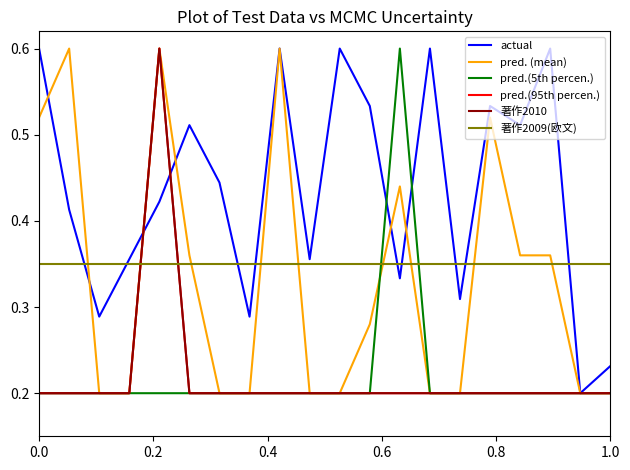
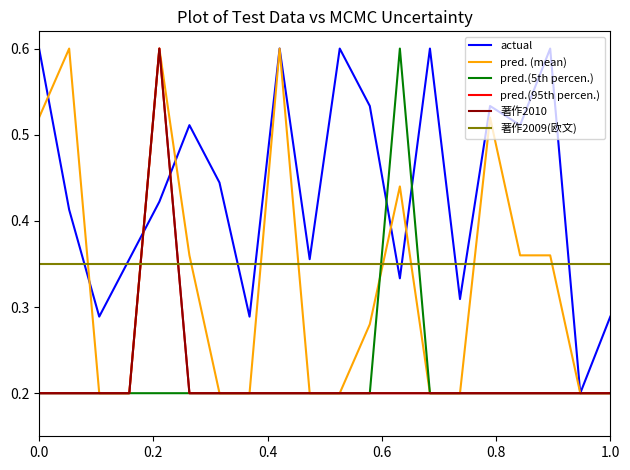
  {
    "actual": {
      "0.0": 0.60,
-     "1.0": 0.23
+     "1.0": 0.29
    },
    "pred. (mean)": {
      "0.0": 0.52
    },
    "著作2009(欧文)": {
      "0.0": 0.35,
      "1.0": 0.35
    }
  }
